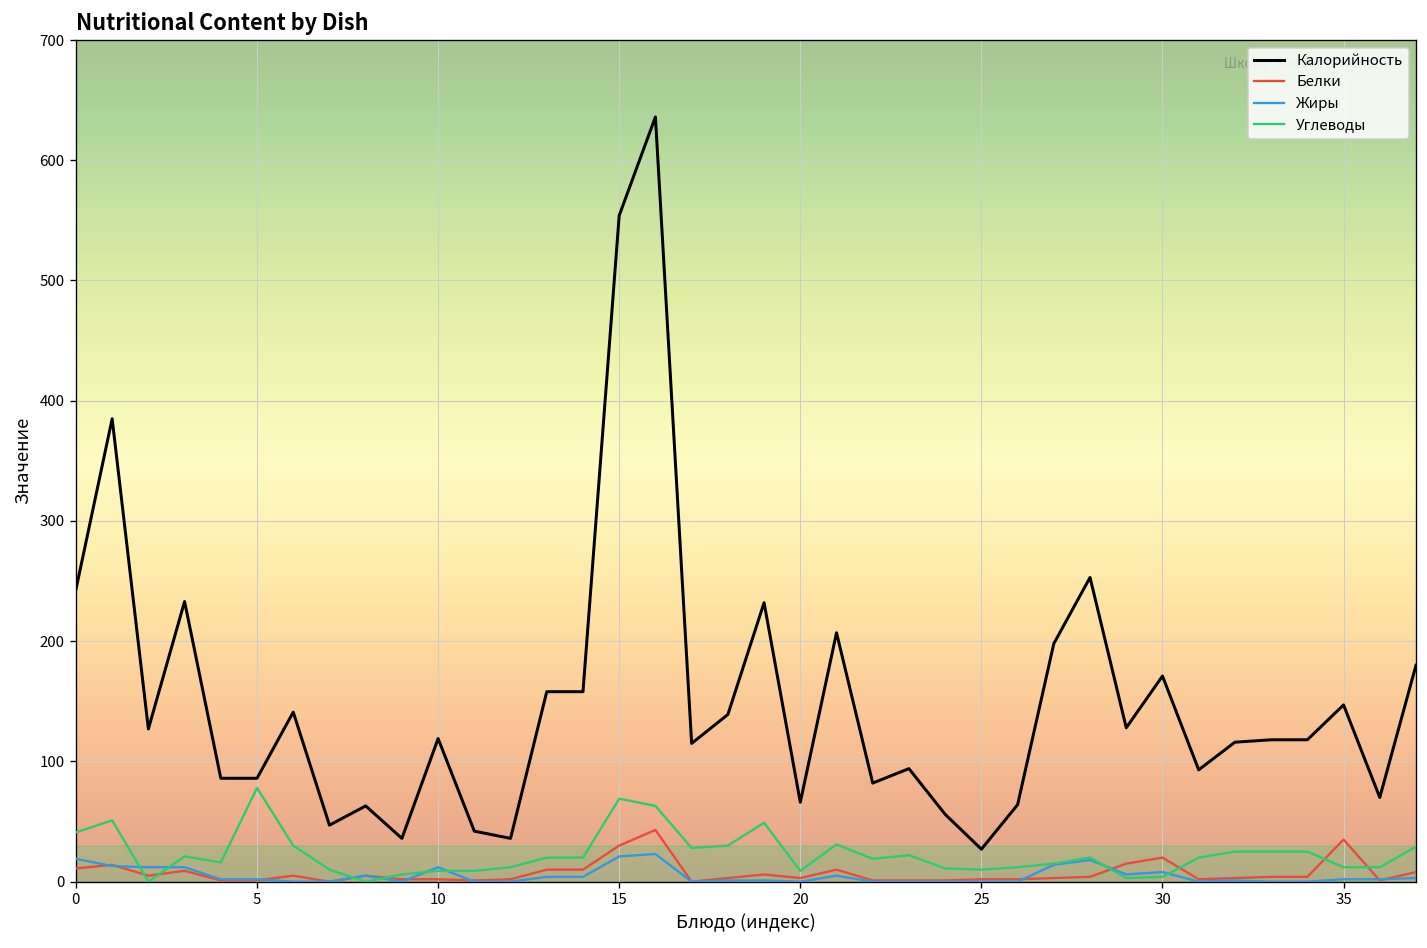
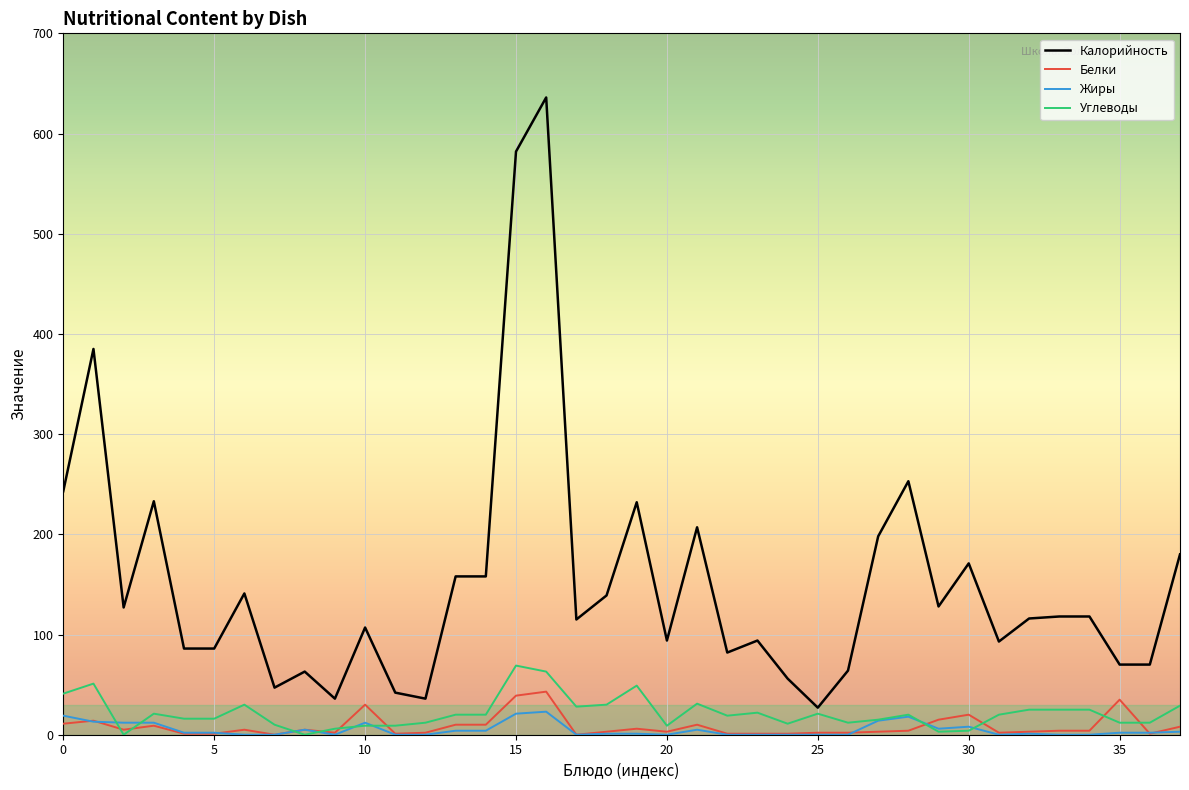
  {
    "Калорийность": {
      "0": 243,
      "5": 86,
-     "10": 119,
-     "15": 554,
-     "20": 66,
+     "10": 107,
+     "15": 582,
+     "20": 94,
      "25": 27,
      "30": 171,
-     "35": 147
+     "35": 70
    },
    "Белки": {
      "0": 11,
-     "10": 2,
-     "15": 30,
+     "10": 30,
+     "15": 39,
      "20": 3,
      "30": 20,
      "35": 35
    },
    "Жиры": {
      "0": 19,
      "10": 12,
      "15": 21,
      "20": 0,
      "30": 8,
      "35": 2
    },
    "Углеводы": {
      "0": 41,
-     "5": 78,
+     "5": 16,
      "10": 9,
      "15": 69,
      "20": 9,
-     "25": 10,
+     "25": 21,
      "30": 4,
      "35": 12
    }
  }
